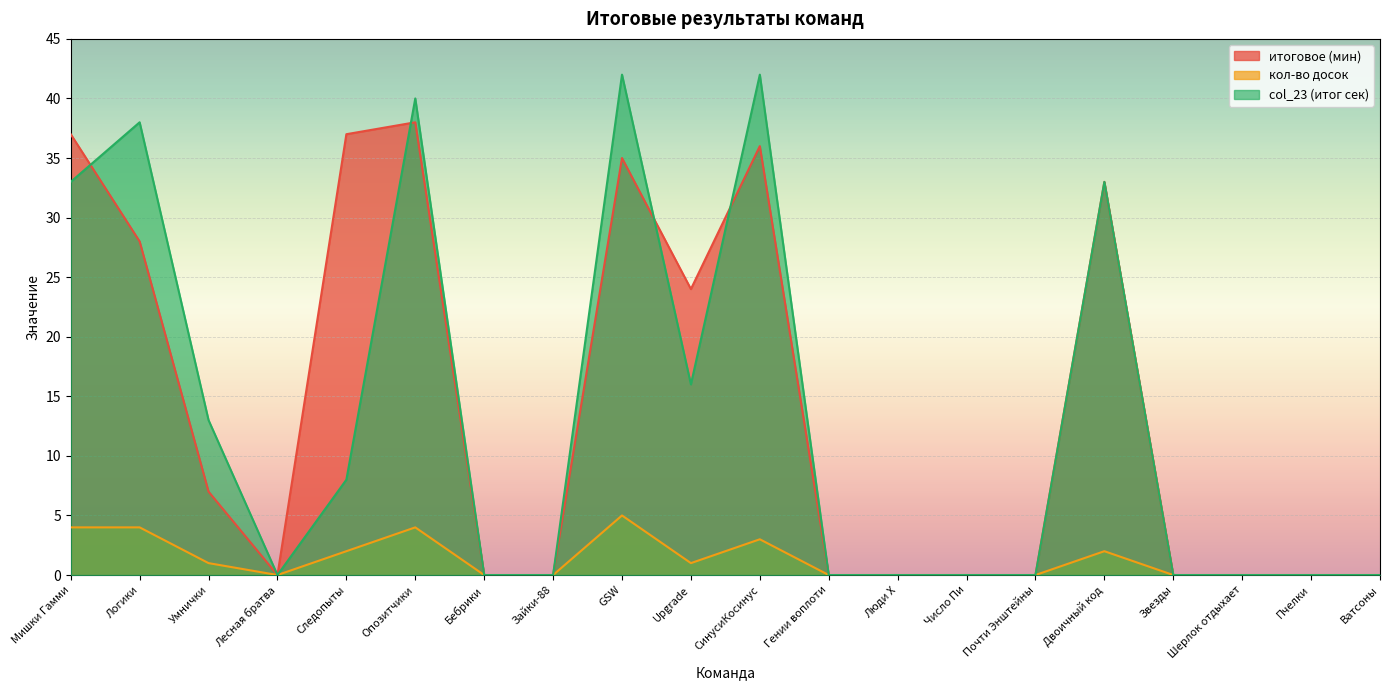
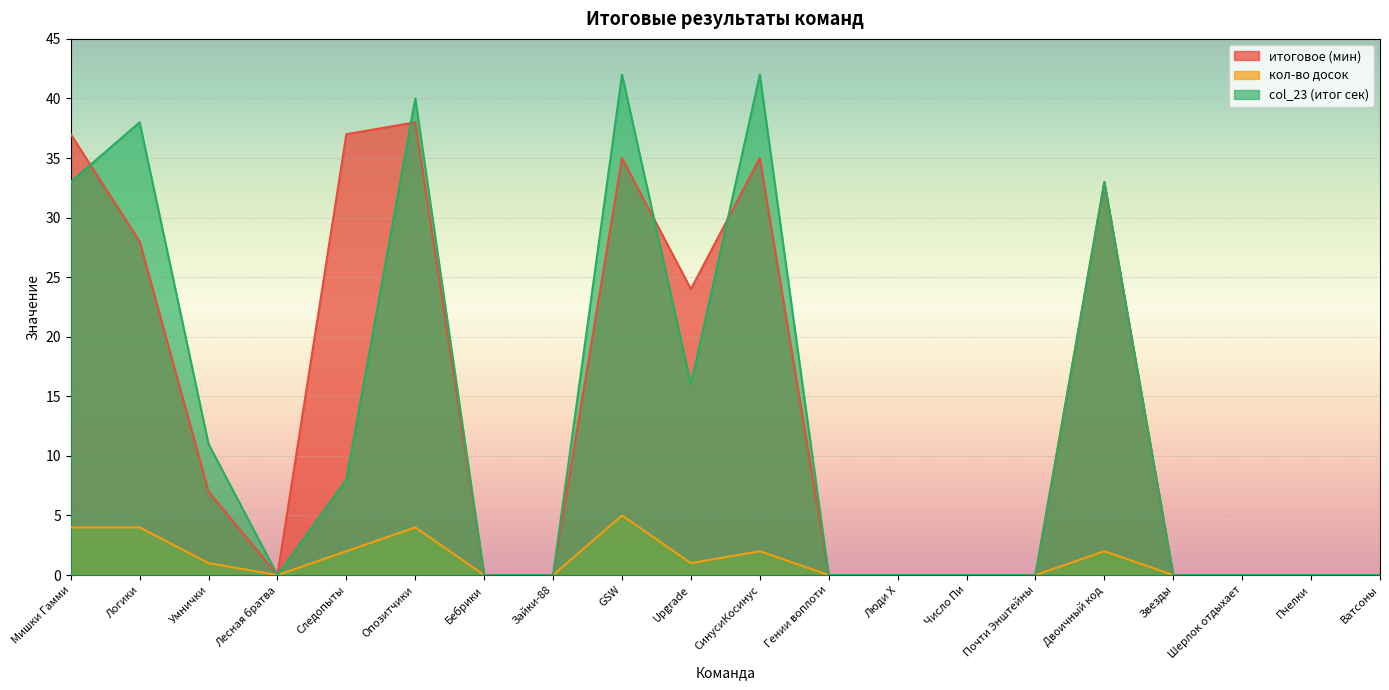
  {
    "итоговое (мин)": {
      "Мишки Гамми": 37,
      "Логики": 28,
      "Умнички": 7,
      "Следопыты": 37,
      "Опозитчики": 38,
      "GSW": 35,
      "Upgrade": 24,
-     "СинусиКосинус": 36
+     "СинусиКосинус": 35
    },
    "кол-во досок": {
      "Мишки Гамми": 4,
      "Логики": 4,
      "Умнички": 1,
      "Следопыты": 2,
      "Опозитчики": 4,
      "GSW": 5,
      "Upgrade": 1,
-     "СинусиКосинус": 3,
+     "СинусиКосинус": 2,
      "Двоичный код": 2
    },
    "col_23 (итог сек)": {
      "Мишки Гамми": 33,
      "Логики": 38,
-     "Умнички": 13,
+     "Умнички": 11,
      "Следопыты": 8,
      "Опозитчики": 40,
      "GSW": 42,
      "Upgrade": 16,
      "СинусиКосинус": 42
    }
  }
